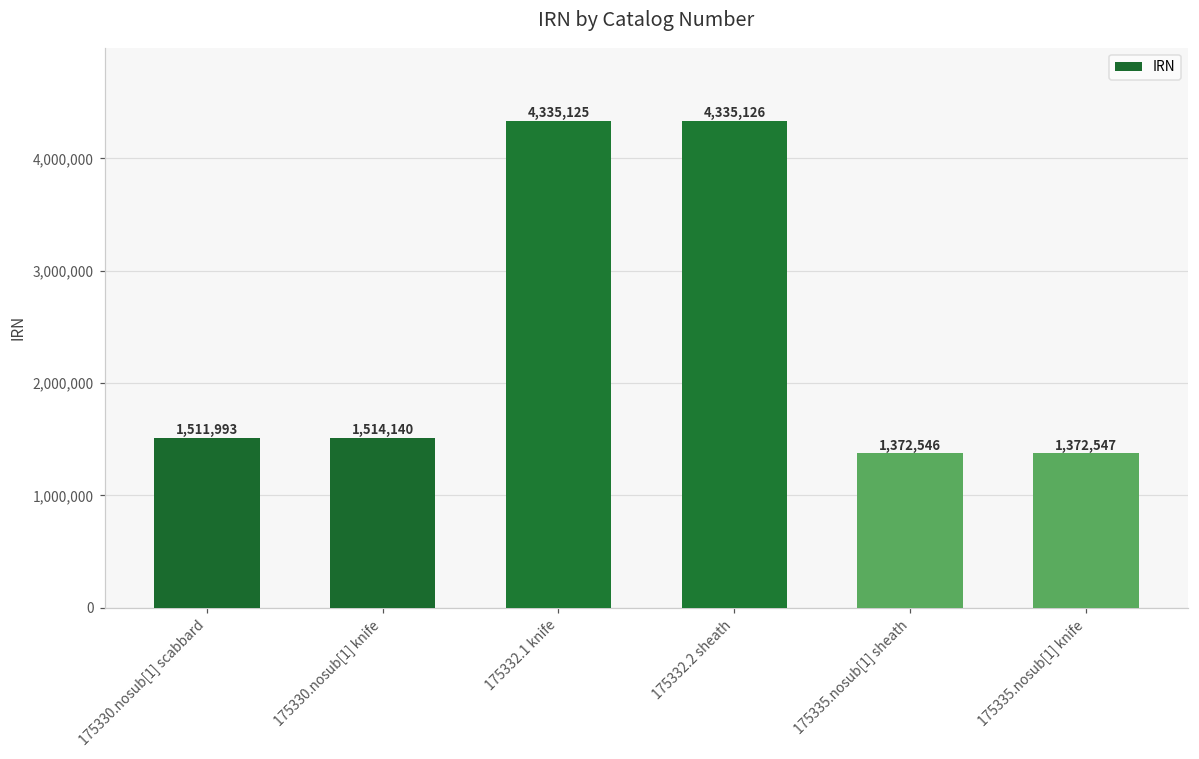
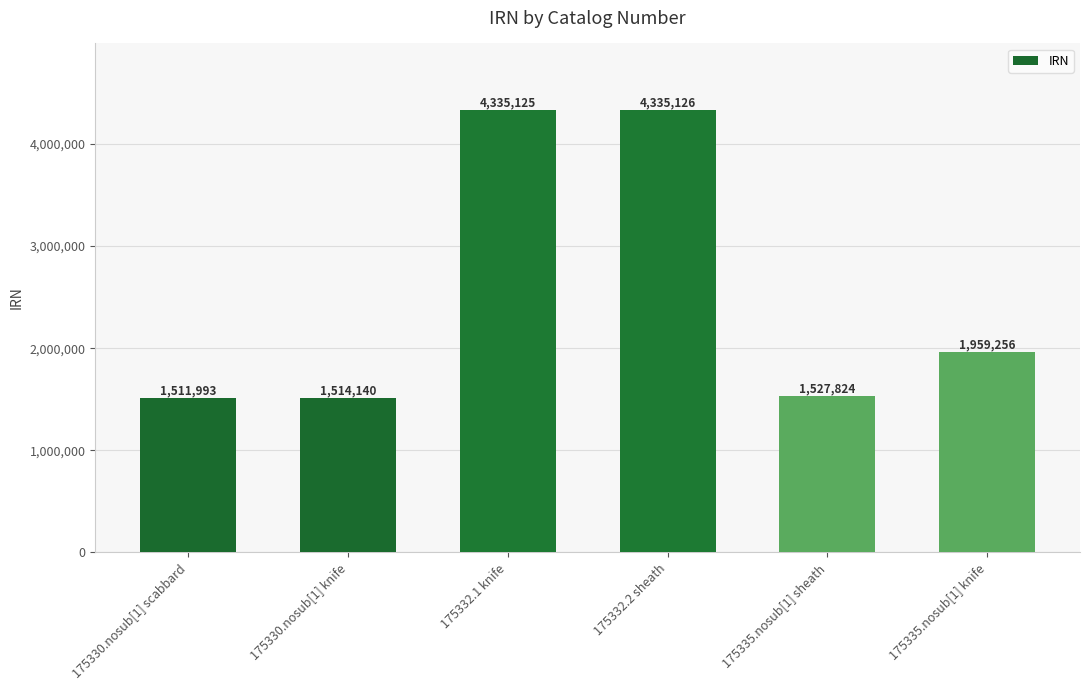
  {
    "175330.nosub[1] scabbard": "1,511,993",
    "175330.nosub[1] knife": "1,514,140",
    "175332.1 knife": "4,335,125",
    "175332.2 sheath": "4,335,126",
-   "175335.nosub[1] sheath": "1,372,546",
-   "175335.nosub[1] knife": "1,372,547"
+   "175335.nosub[1] sheath": "1,527,824",
+   "175335.nosub[1] knife": "1,959,256"
  }
